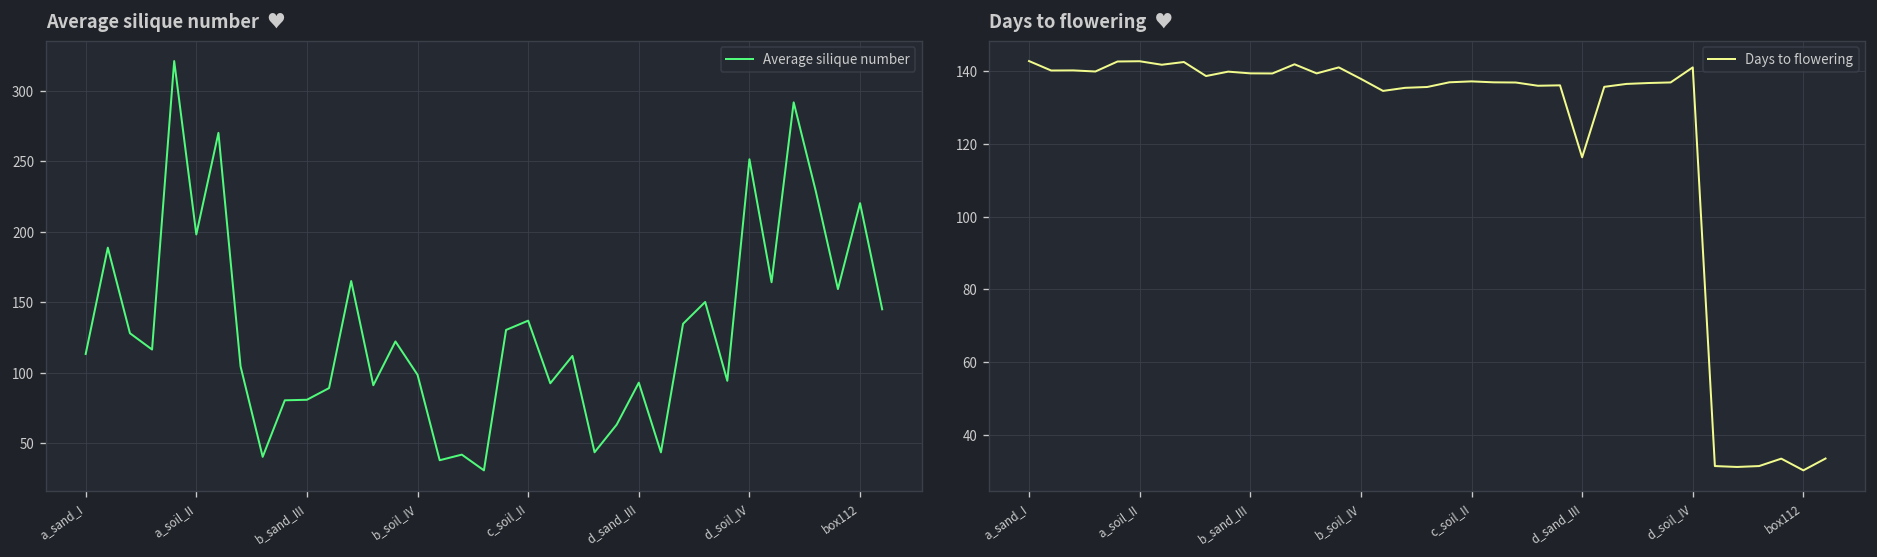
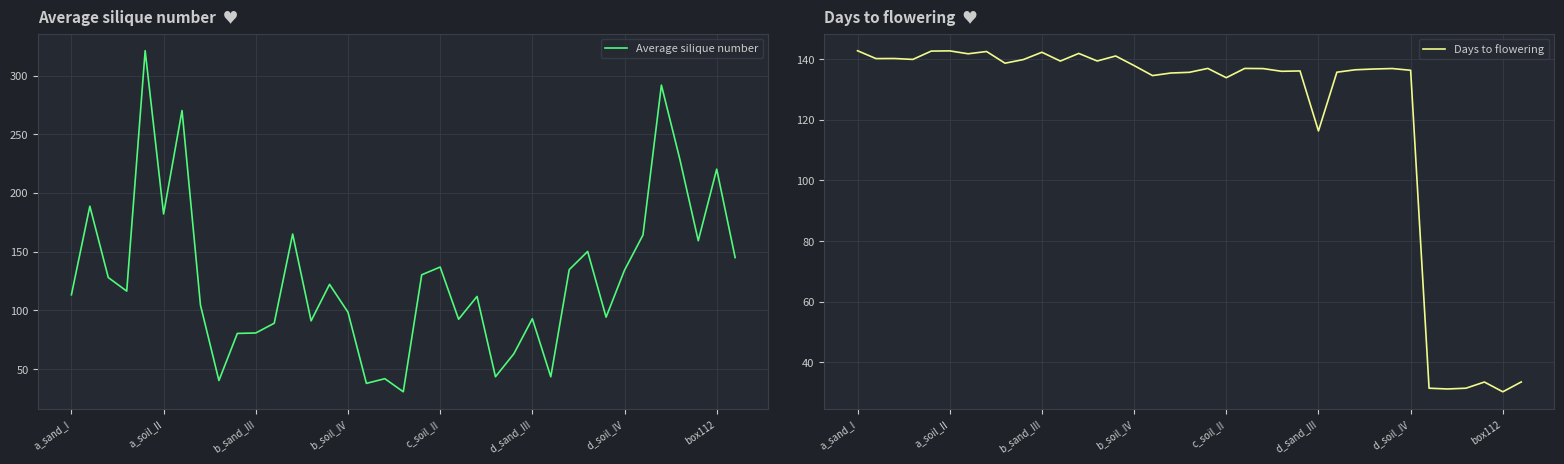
  {
    "Average silique number ♥": {
      "a_sand_I": 113,
-     "a_soil_II": 198,
+     "a_soil_II": 182,
      "b_sand_III": 81,
      "b_soil_IV": 98,
      "c_soil_II": 137,
      "d_sand_III": 93,
-     "d_soil_IV": 252,
+     "d_soil_IV": 134,
      "box112": 220
    },
    "Days to flowering ♥": {
      "a_sand_I": 143,
      "a_soil_II": 143,
-     "b_sand_III": 139,
+     "b_sand_III": 142,
      "b_soil_IV": 138,
-     "c_soil_II": 137,
+     "c_soil_II": 134,
      "d_sand_III": 116,
-     "d_soil_IV": 141,
+     "d_soil_IV": 136,
      "box112": 30
    }
  }
